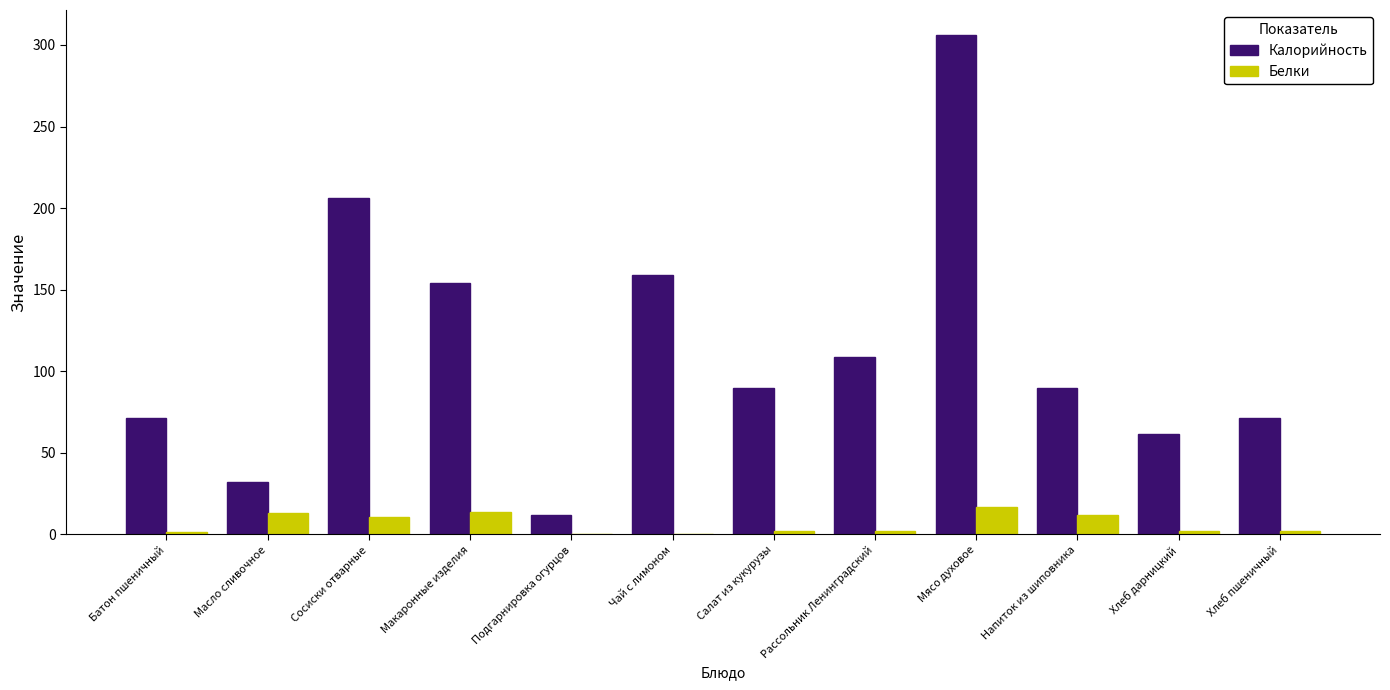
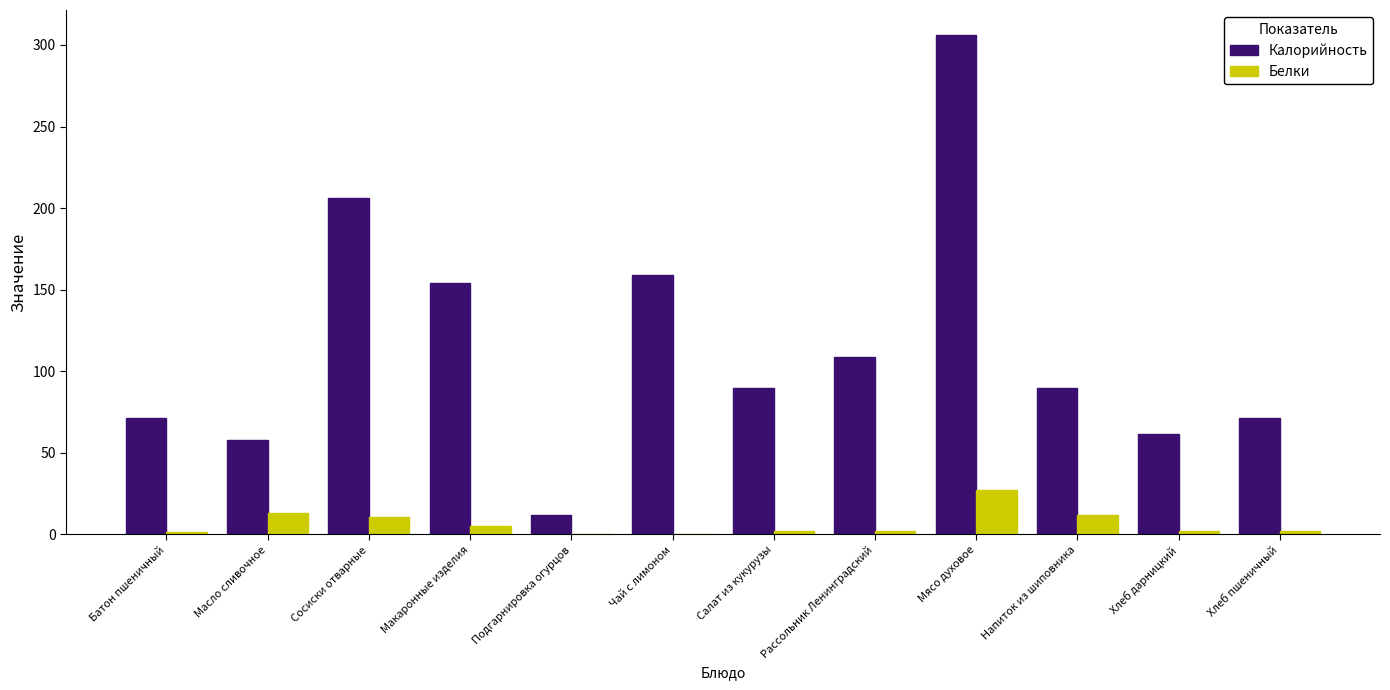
  {
    "Калорийность": {
      "Батон пшеничный": 71,
-     "Масло сливочное": 32,
+     "Масло сливочное": 58,
      "Сосиски отварные": 206,
      "Макаронные изделия": 154,
      "Подгарнировка огурцов": 12,
      "Чай с лимоном": 159,
      "Салат из кукурузы": 90,
      "Рассольник Ленинградский": 108,
      "Мясо духовое": 306,
      "Напиток из шиповника": 90,
      "Хлеб дарницкий": 62,
      "Хлеб пшеничный": 71
    },
    "Белки": {
      "Масло сливочное": 13,
      "Сосиски отварные": 11,
-     "Макаронные изделия": 14,
+     "Макаронные изделия": 5,
      "Салат из кукурузы": 2,
      "Рассольник Ленинградский": 2,
-     "Мясо духовое": 17,
+     "Мясо духовое": 28,
      "Напиток из шиповника": 12,
      "Хлеб дарницкий": 2,
      "Хлеб пшеничный": 2
    }
  }
